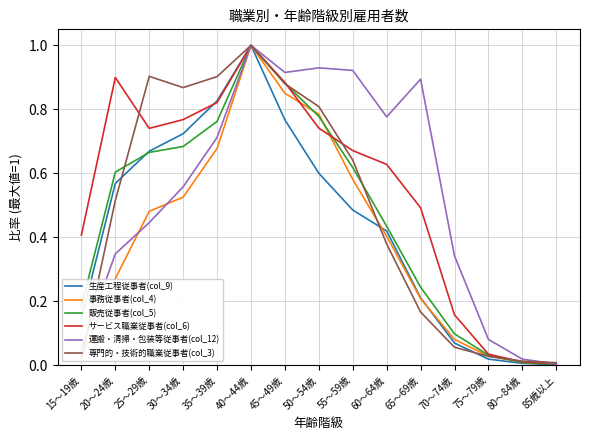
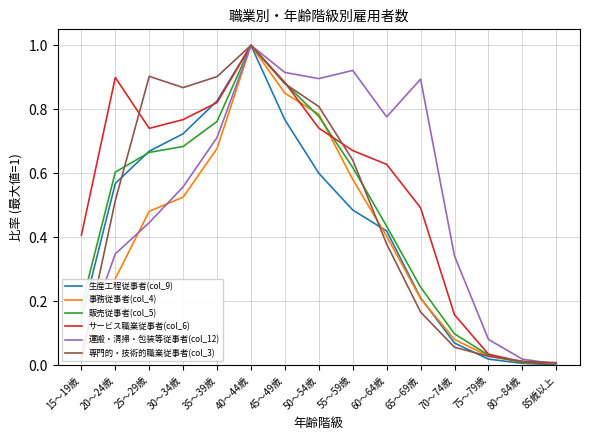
  {
    "生産工程従事者(col_9)": {
      "20～24歳": 0.57,
      "30～34歳": 0.72,
      "45～49歳": 0.77,
      "50～54歳": 0.60,
      "55～59歳": 0.49,
      "60～64歳": 0.42,
      "70～74歳": 0.07,
      "75～79歳": 0.02
    },
    "事務従事者(col_4)": {
      "20～24歳": 0.27,
      "25～29歳": 0.48,
      "30～34歳": 0.53,
      "35～39歳": 0.68,
      "45～49歳": 0.85,
      "55～59歳": 0.58,
      "60～64歳": 0.40,
      "70～74歳": 0.08
    },
    "販売従事者(col_5)": {
      "20～24歳": 0.60,
      "30～34歳": 0.68,
      "35～39歳": 0.76,
      "55～59歳": 0.62,
      "60～64歳": 0.43,
      "65～69歳": 0.24,
      "70～74歳": 0.10
    },
    "サービス職業従事者(col_6)": {
      "15～19歳": 0.41,
      "20～24歳": 0.90,
      "25～29歳": 0.74,
      "30～34歳": 0.77,
      "50～54歳": 0.74,
      "55～59歳": 0.67,
      "60～64歳": 0.63,
      "65～69歳": 0.49,
      "70～74歳": 0.16
    },
    "運搬・清掃・包装等従事者(col_12)": {
      "20～24歳": 0.35,
      "25～29歳": 0.45,
      "30～34歳": 0.56,
      "35～39歳": 0.71,
      "45～49歳": 0.92,
-     "50～54歳": 0.93,
+     "50～54歳": 0.90,
      "55～59歳": 0.92,
      "60～64歳": 0.78,
      "65～69歳": 0.89,
      "70～74歳": 0.34,
      "75～79歳": 0.08
    },
    "専門的・技術的職業従事者(col_3)": {
      "20～24歳": 0.51,
      "25～29歳": 0.90,
      "30～34歳": 0.87,
      "35～39歳": 0.90,
      "50～54歳": 0.81,
      "55～59歳": 0.64,
      "60～64歳": 0.38,
      "65～69歳": 0.17,
      "70～74歳": 0.06
    }
  }
